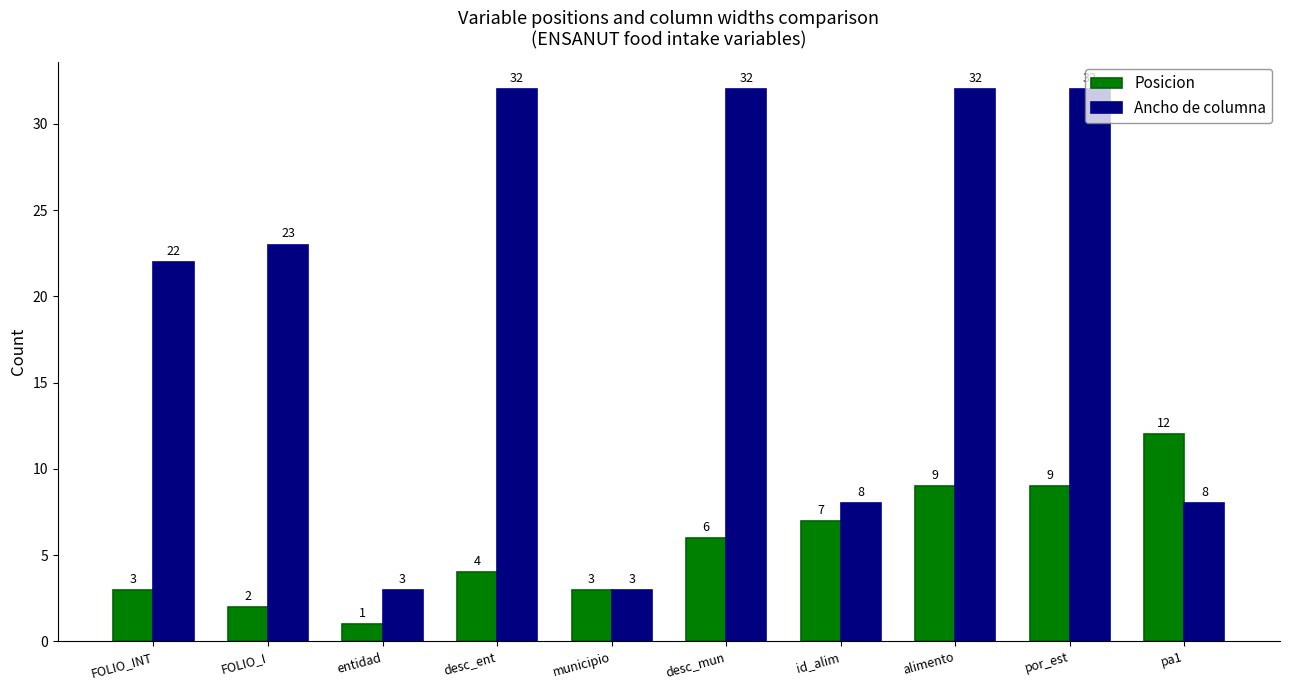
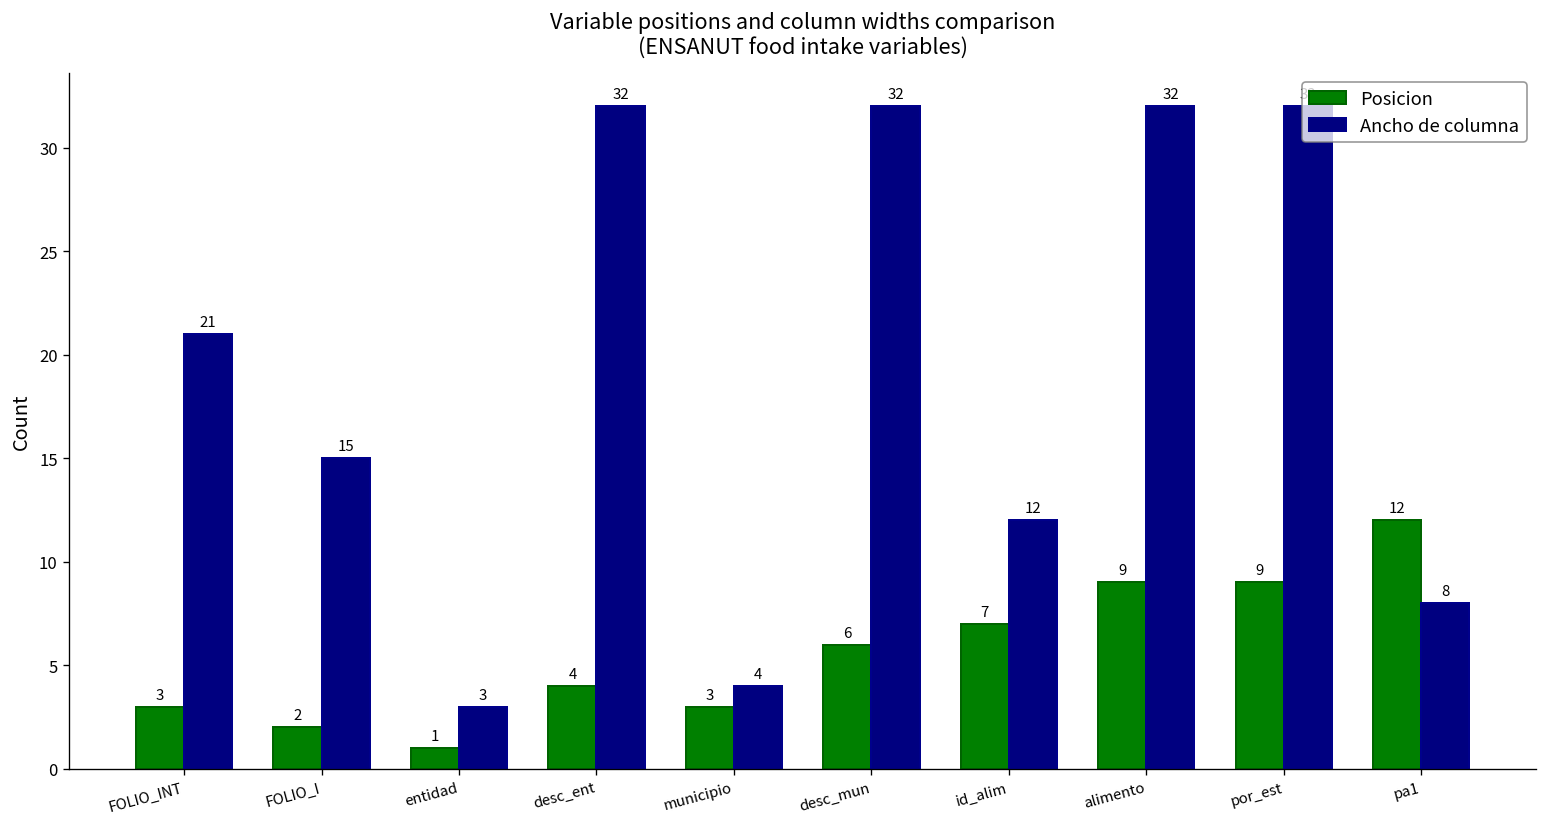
  {
    "Posicion": {
      "FOLIO_INT": 3,
      "FOLIO_I": 2,
      "entidad": 1,
      "desc_ent": 4,
      "municipio": 3,
      "desc_mun": 6,
      "id_alim": 7,
      "alimento": 9,
      "por_est": 9,
      "pa1": 12
    },
    "Ancho de columna": {
-     "FOLIO_INT": 22,
-     "FOLIO_I": 23,
+     "FOLIO_INT": 21,
+     "FOLIO_I": 15,
      "entidad": 3,
      "desc_ent": 32,
-     "municipio": 3,
+     "municipio": 4,
      "desc_mun": 32,
-     "id_alim": 8,
+     "id_alim": 12,
      "alimento": 32,
      "pa1": 8
    }
  }
